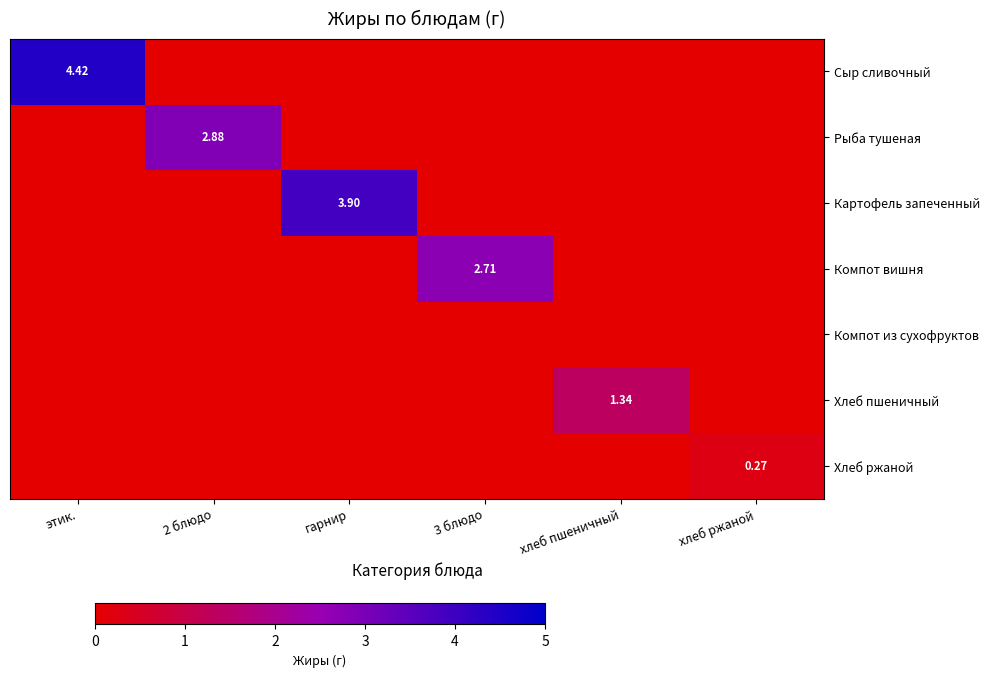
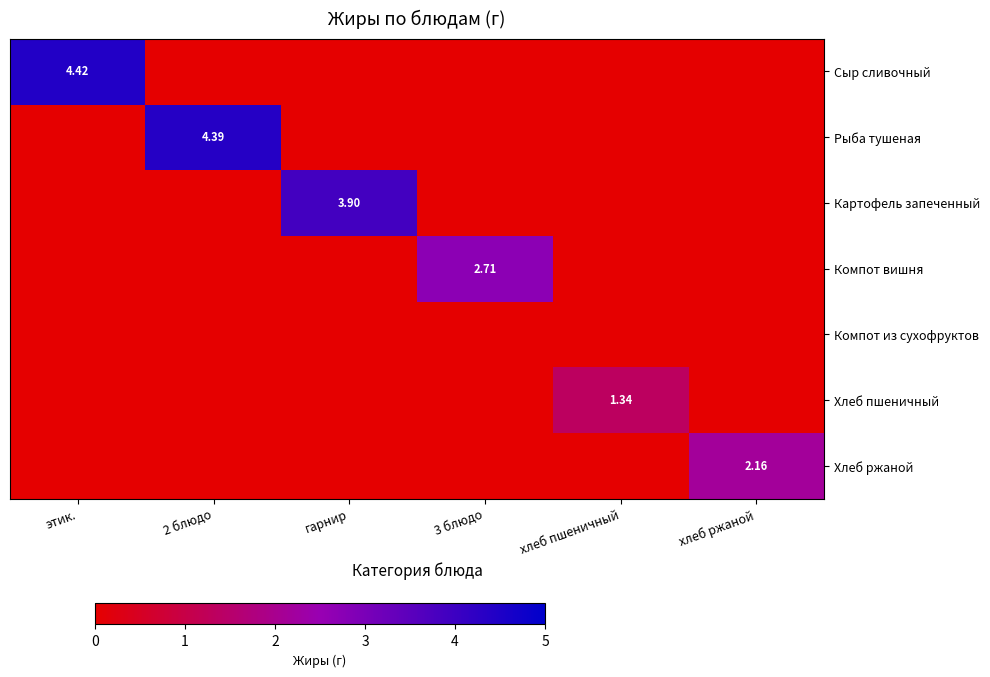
  {
    "Сыр сливочный": {
      "этик.": 4.42
    },
    "Рыба тушеная": {
-     "2 блюдо": 2.88
+     "2 блюдо": 4.39
    },
    "Картофель запеченный": {
      "гарнир": 3.90
    },
    "Компот вишня": {
      "3 блюдо": 2.71
    },
    "Хлеб пшеничный": {
      "хлеб пшеничный": 1.34
    },
    "Хлеб ржаной": {
-     "хлеб ржаной": 0.27
+     "хлеб ржаной": 2.16
    }
  }
